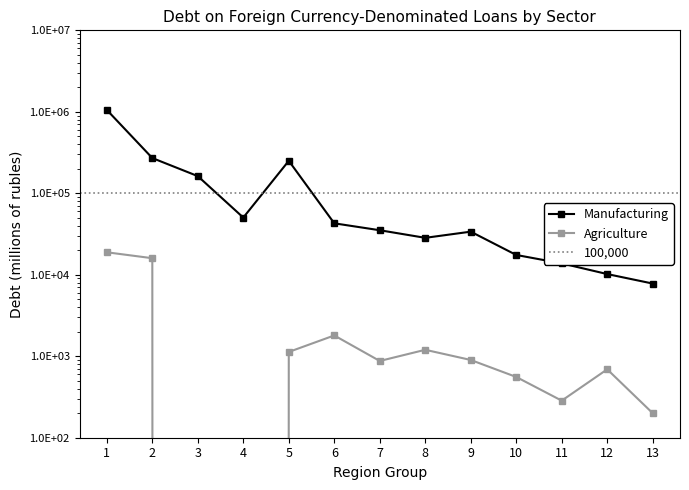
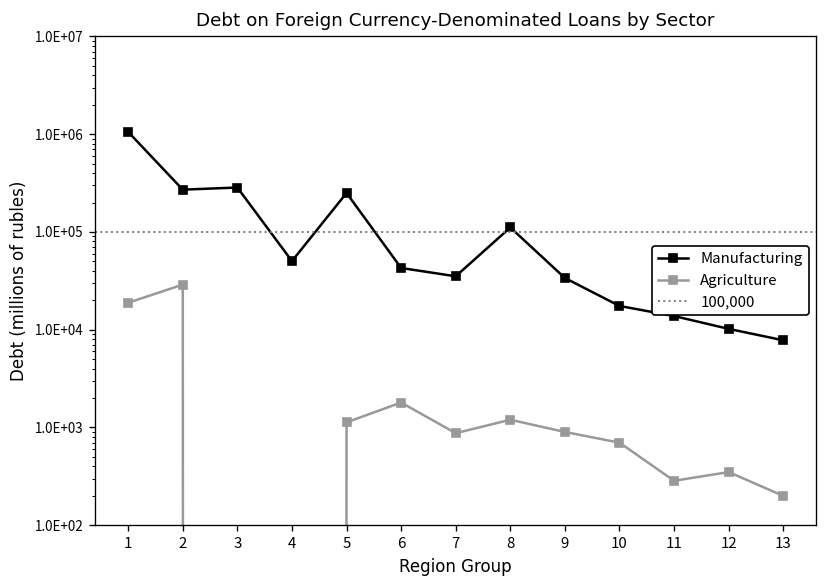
  {
    "Manufacturing": {
      "1": 1100000,
      "2": 270000,
-     "3": 160000,
+     "3": 280000,
      "4": 50000,
      "5": 250000,
      "6": 40000,
      "7": 35000,
-     "8": 28000,
+     "8": 110000,
      "9": 34000,
      "10": 18000,
      "12": 10000,
      "13": 8000
    },
    "Agriculture": {
      "1": 19000,
-     "2": 16000,
+     "2": 29000,
      "5": 1100,
      "6": 1800,
      "7": 900,
      "8": 1200,
      "9": 900,
-     "10": 600,
+     "10": 700,
      "11": 290,
-     "12": 700,
+     "12": 350,
      "13": 200
    }
  }
